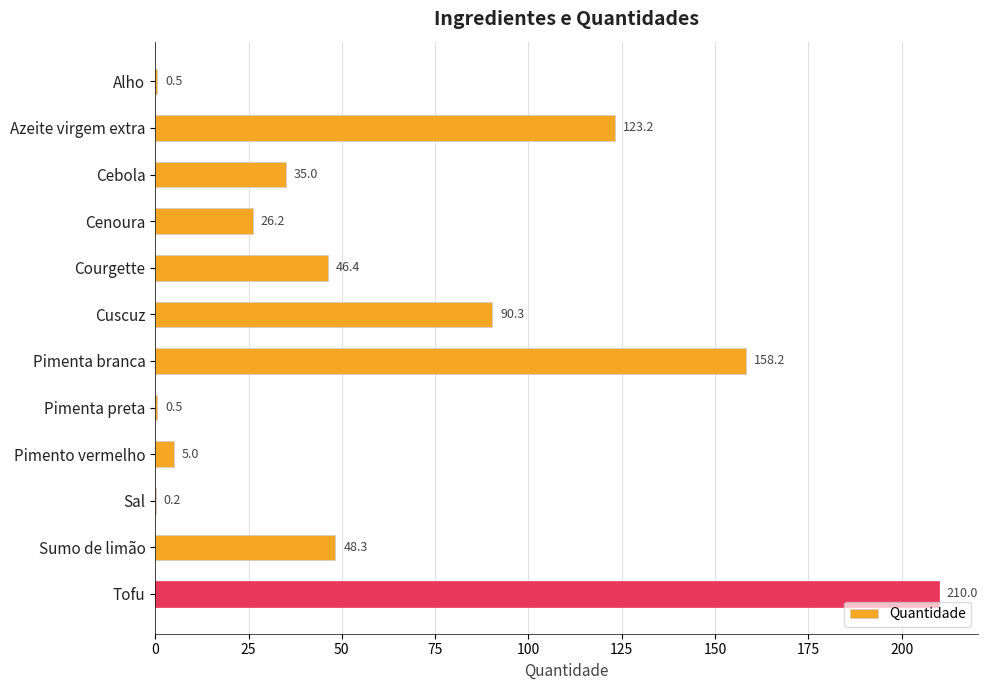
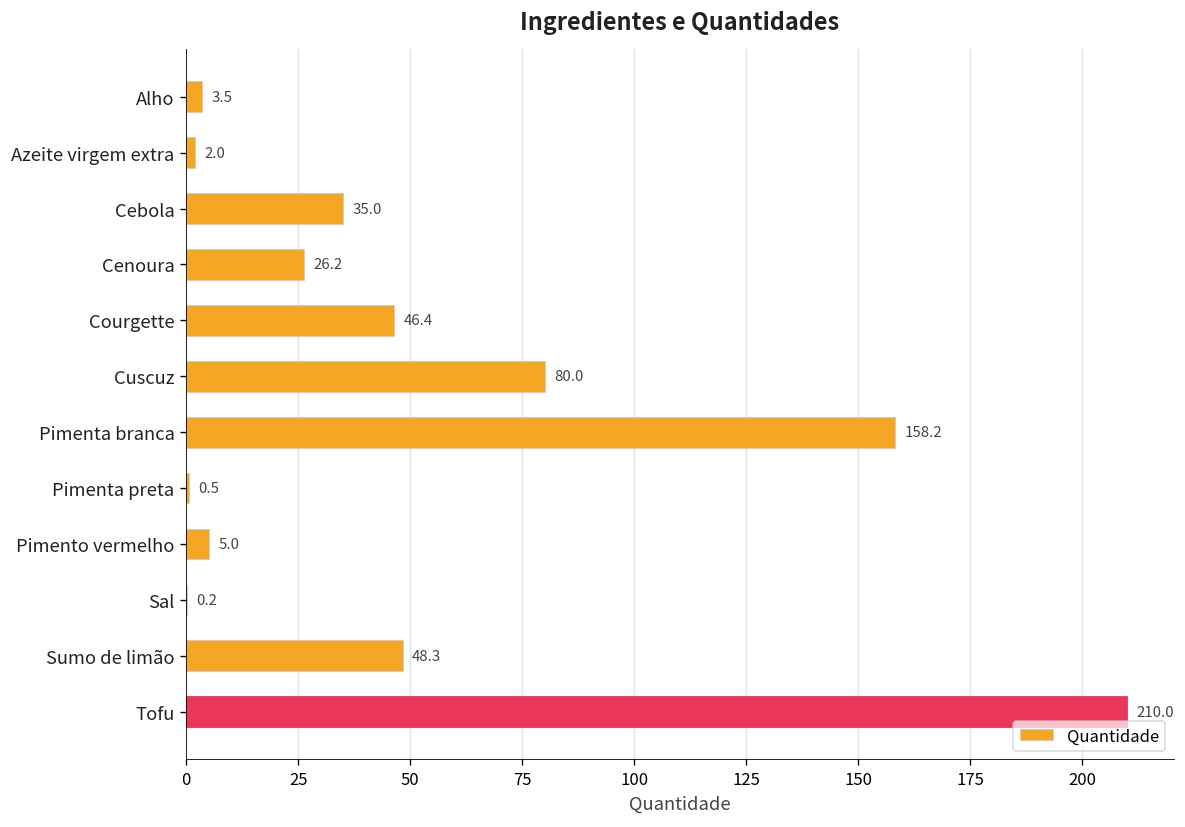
  {
-   "Alho": 0.5,
-   "Azeite virgem extra": 123.2,
+   "Alho": 3.5,
+   "Azeite virgem extra": 2.0,
    "Cebola": 35.0,
    "Cenoura": 26.2,
    "Courgette": 46.4,
-   "Cuscuz": 90.3,
+   "Cuscuz": 80.0,
    "Pimenta branca": 158.2,
    "Pimenta preta": 0.5,
    "Pimento vermelho": 5.0,
    "Sal": 0.2,
    "Sumo de limão": 48.3,
    "Tofu": 210.0
  }
